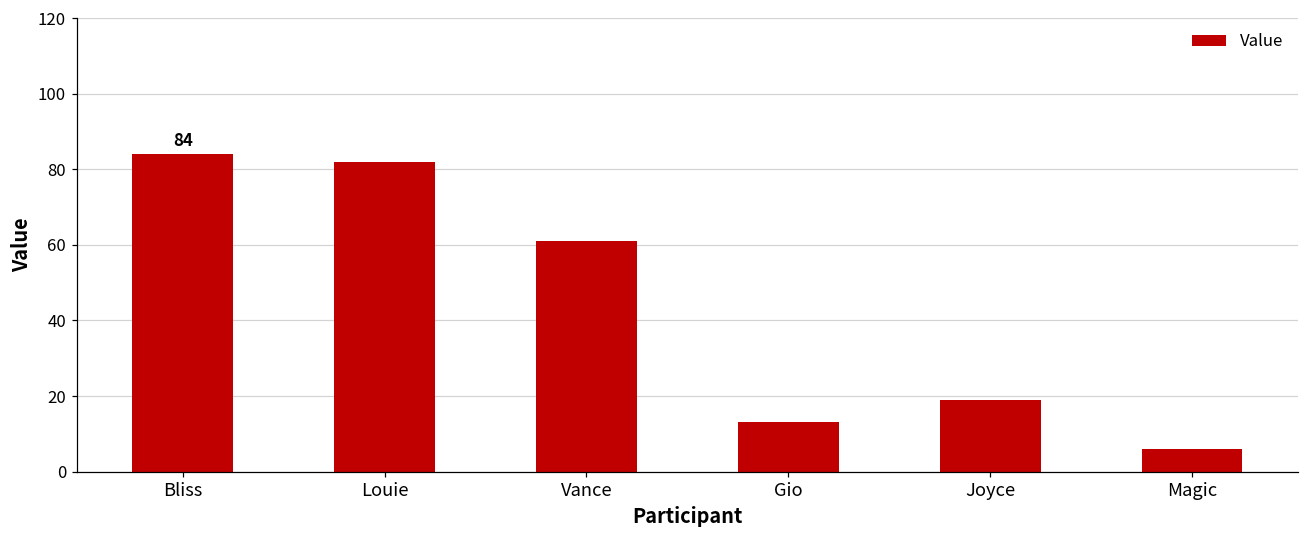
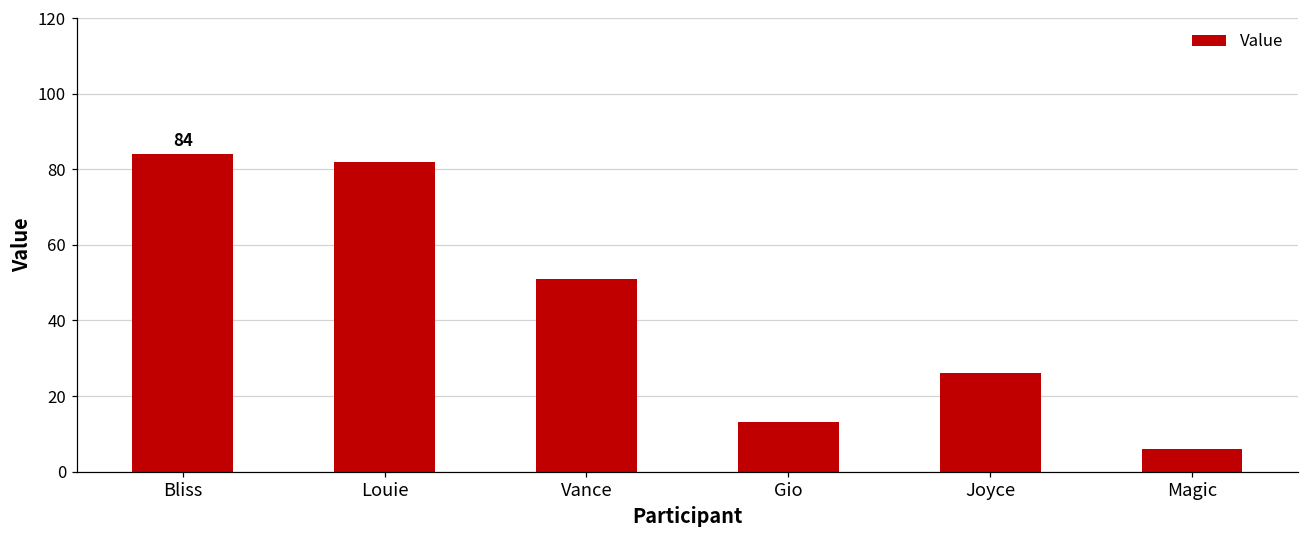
  {
    "Louie": 82,
-   "Vance": 61,
+   "Vance": 51,
    "Gio": 13,
-   "Joyce": 19,
+   "Joyce": 26,
    "Magic": 6
  }
